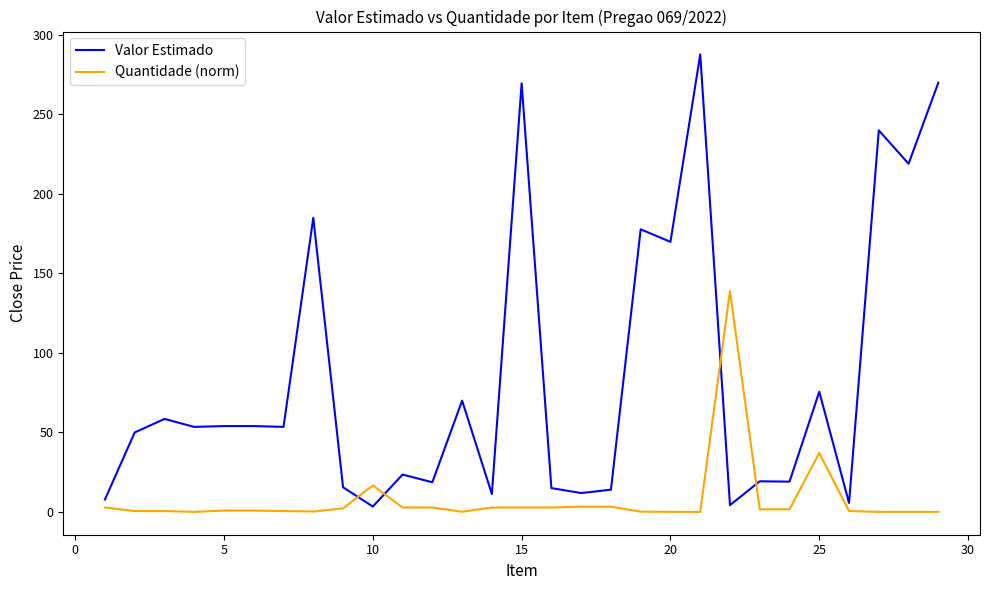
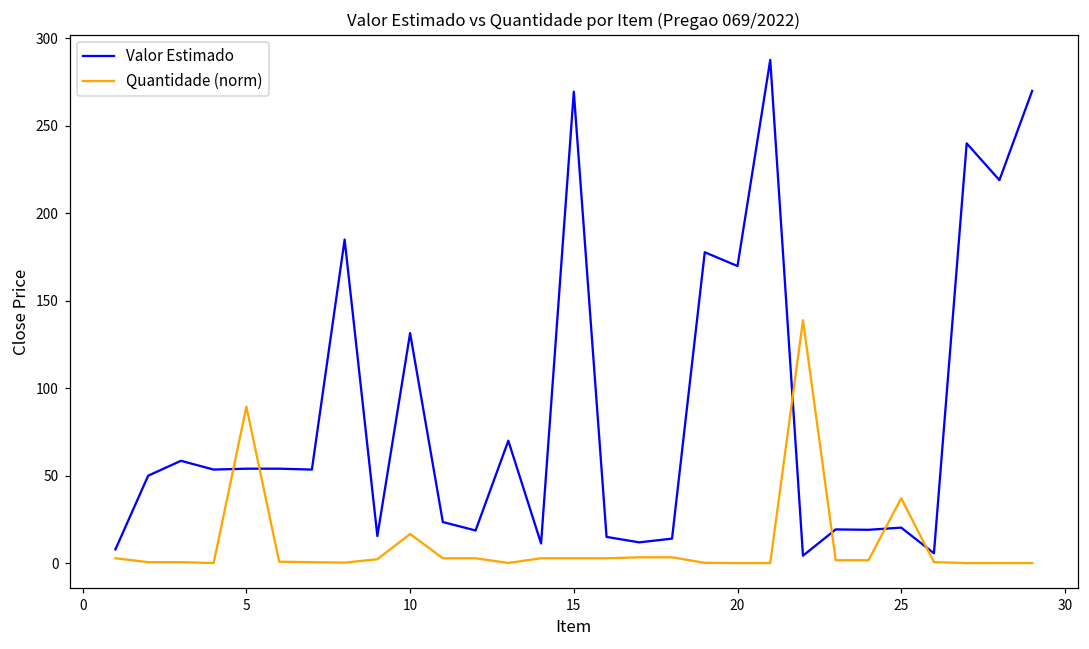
  {
    "Valor Estimado": {
      "5": 54,
-     "10": 3,
+     "10": 132,
      "15": 270,
      "20": 170,
-     "25": 76
+     "25": 20
    },
    "Quantidade (norm)": {
-     "5": 1,
+     "5": 89,
      "10": 17,
      "15": 3,
      "20": 0,
      "25": 37
    }
  }
